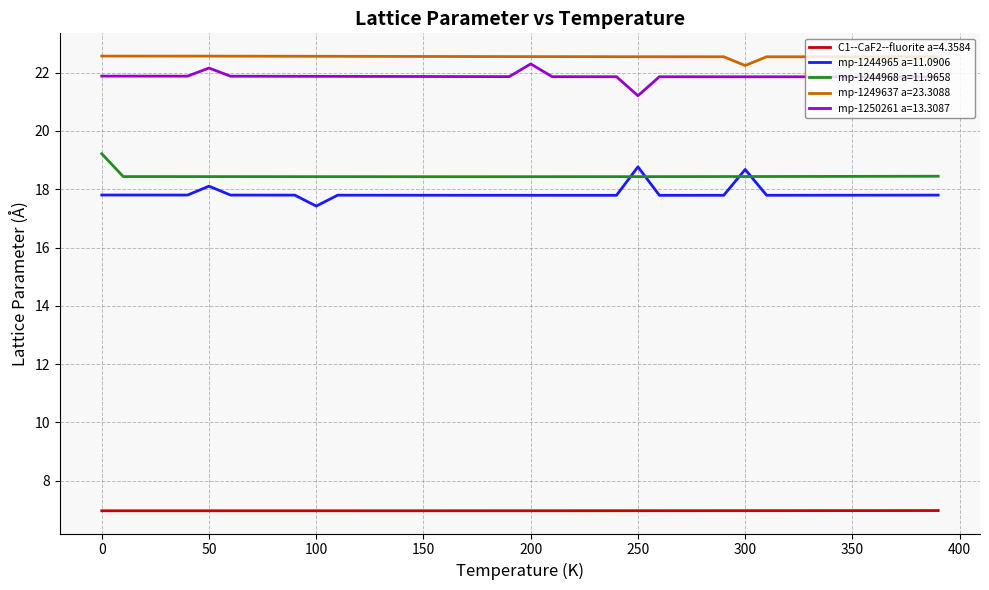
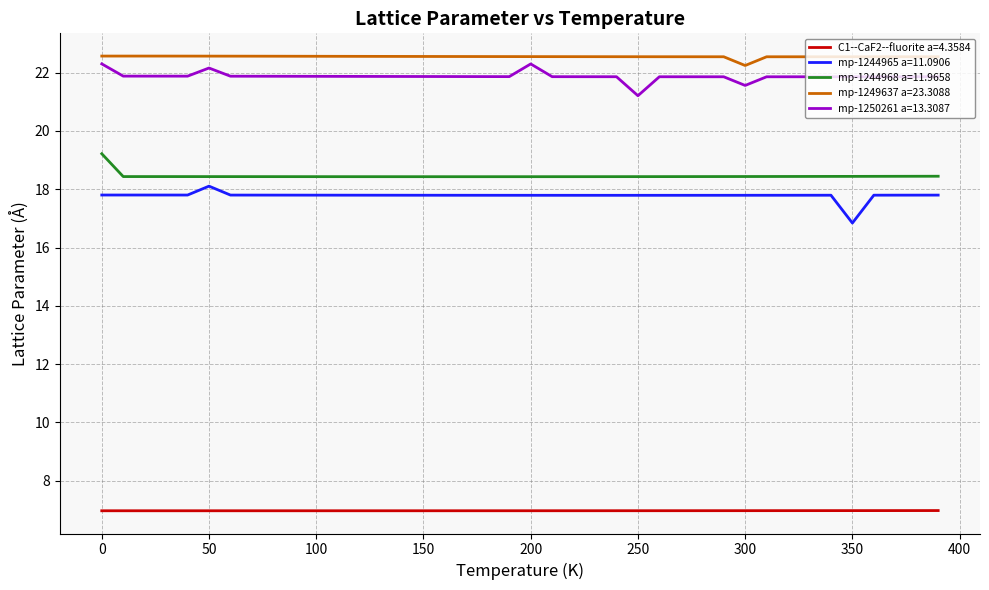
  {
    "C1--CaF2--fluorite a=4.3584": {
      "0": 7.0,
      "50": 7.0,
      "100": 7.0,
      "150": 7.0,
      "200": 7.0,
      "250": 7.0,
      "300": 7.0,
      "350": 7.0
    },
    "mp-1244965 a=11.0906": {
      "0": 17.8,
      "50": 18.1,
-     "100": 17.4,
+     "100": 17.8,
      "150": 17.8,
      "200": 17.8,
-     "250": 18.8,
-     "300": 18.7,
-     "350": 17.8
+     "250": 17.8,
+     "300": 17.8,
+     "350": 16.8
    },
    "mp-1244968 a=11.9658": {
      "0": 19.2,
      "50": 18.4,
      "100": 18.4,
      "150": 18.4,
      "200": 18.4,
      "250": 18.4,
      "300": 18.4,
      "350": 18.4
    },
    "mp-1249637 a=23.3088": {
      "0": 22.6,
      "50": 22.6,
      "100": 22.6,
      "150": 22.6,
      "200": 22.5,
      "250": 22.5,
      "300": 22.2
    },
    "mp-1250261 a=13.3087": {
-     "0": 21.9,
+     "0": 22.3,
      "50": 22.2,
      "100": 21.9,
      "150": 21.9,
      "200": 22.3,
      "250": 21.2,
-     "300": 21.9
+     "300": 21.6
    }
  }
